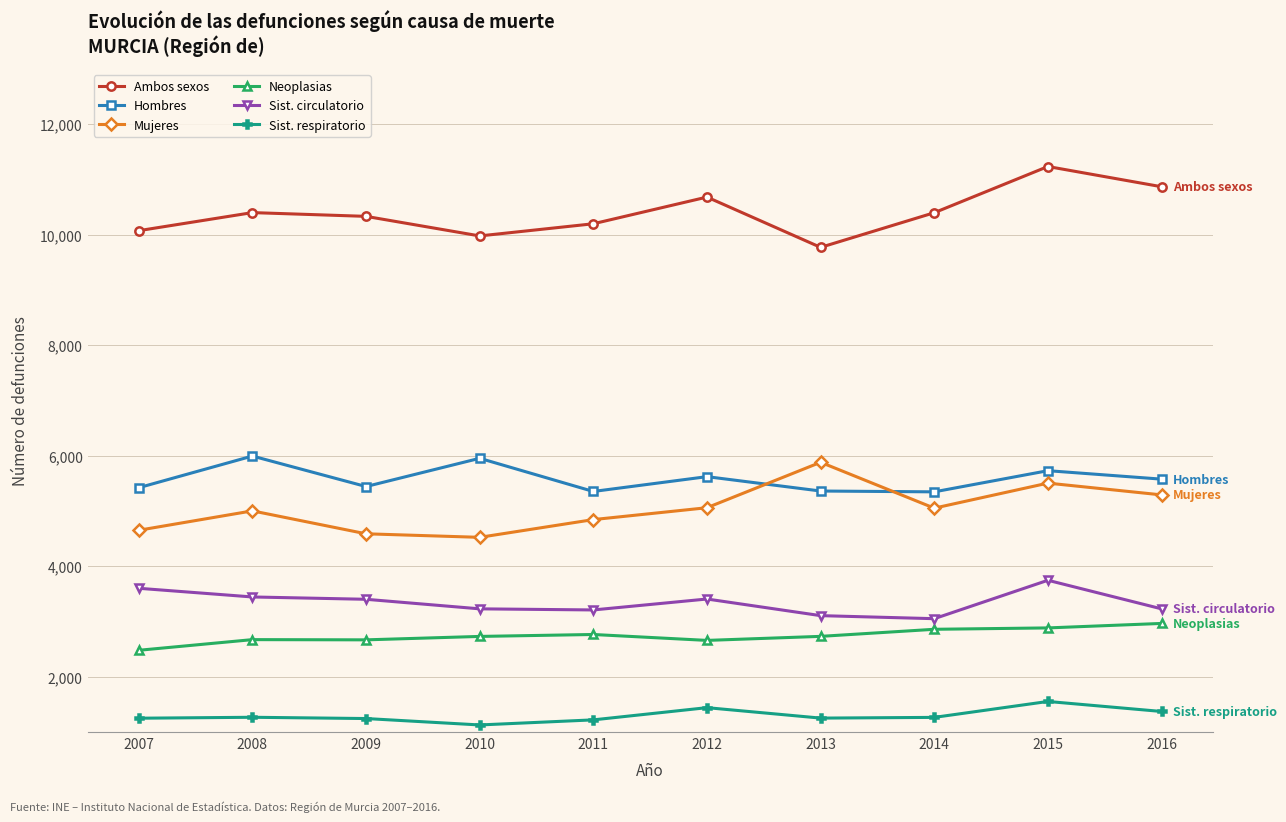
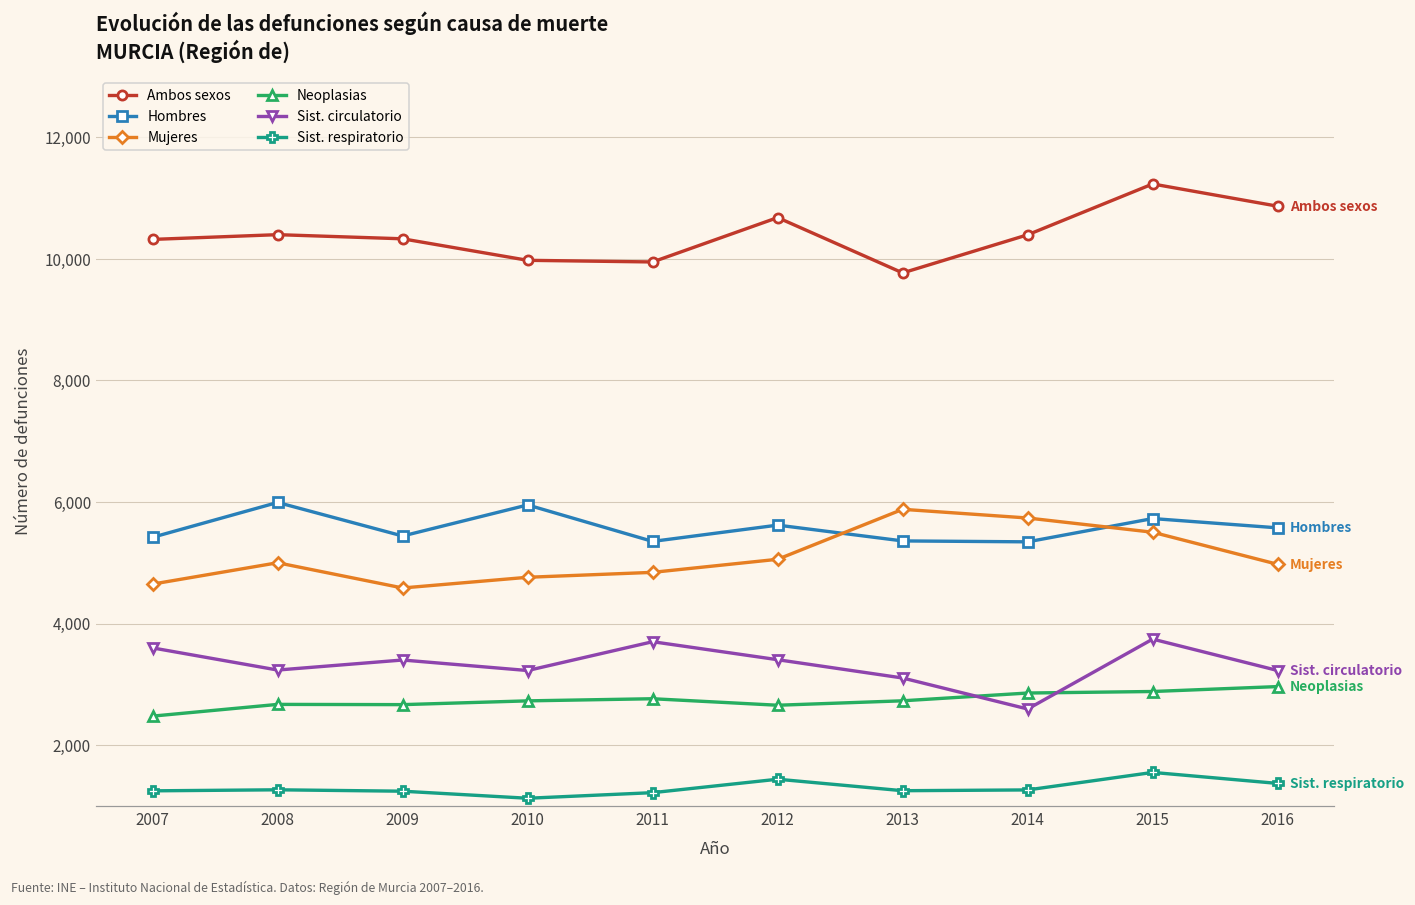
  {
    "Ambos sexos": {
-     "2007": "10,100",
+     "2007": "10,300",
      "2008": "10,400",
      "2009": "10,300",
      "2010": "10,000",
-     "2011": "10,200",
+     "2011": "10,000",
      "2012": "10,700",
      "2013": "9,800",
      "2014": "10,400",
      "2015": "11,200",
      "2016": "10,900"
    },
    "Hombres": {
      "2007": "5,400",
      "2008": "6,000",
      "2009": "5,400",
      "2010": "6,000",
      "2011": "5,400",
      "2012": "5,600",
      "2013": "5,400",
      "2014": "5,300",
      "2015": "5,700",
      "2016": "5,600"
    },
    "Mujeres": {
      "2007": "4,700",
      "2008": "5,000",
      "2009": "4,600",
-     "2010": "4,500",
+     "2010": "4,800",
      "2011": "4,800",
      "2012": "5,100",
      "2013": "5,900",
-     "2014": "5,100",
+     "2014": "5,700",
      "2015": "5,500",
-     "2016": "5,300"
+     "2016": "5,000"
    },
    "Sist. circulatorio": {
      "2007": "3,600",
-     "2008": "3,400",
+     "2008": "3,200",
      "2009": "3,400",
      "2010": "3,200",
-     "2011": "3,200",
+     "2011": "3,700",
      "2012": "3,400",
      "2013": "3,100",
-     "2014": "3,100",
+     "2014": "2,600",
      "2015": "3,700",
      "2016": "3,200"
    }
  }
